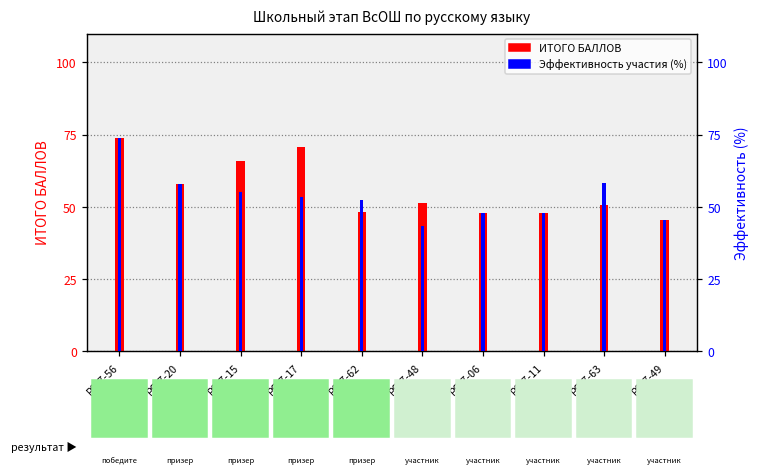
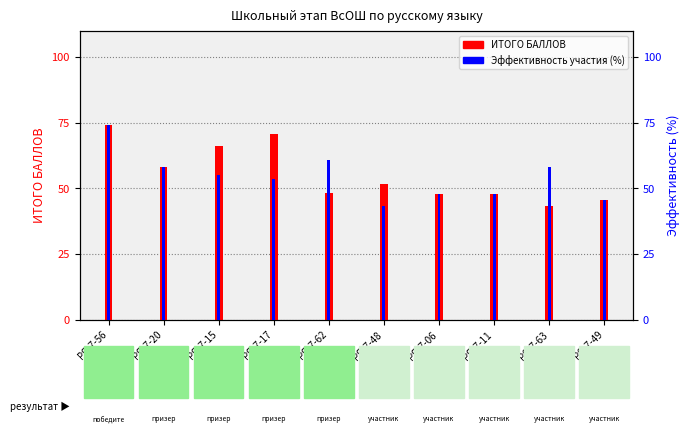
  {
    "ИТОГО БАЛЛОВ": {
      "РЯ-7-56": 74,
      "РЯ-7-20": 58,
      "РЯ-7-15": 66,
      "РЯ-7-17": 71,
      "РЯ-7-62": 48,
      "РЯ-7-48": 52,
      "РЯ-7-06": 48,
      "РЯ-7-11": 48,
-     "РЯ-7-63": 51,
+     "РЯ-7-63": 43,
      "РЯ-7-49": 46
    },
    "Эффективность участия (%)": {
      "РЯ-7-56": 74,
      "РЯ-7-20": 58,
      "РЯ-7-15": 55,
      "РЯ-7-17": 54,
-     "РЯ-7-62": 53,
+     "РЯ-7-62": 61,
      "РЯ-7-48": 43,
      "РЯ-7-06": 48,
      "РЯ-7-11": 48,
      "РЯ-7-63": 58,
      "РЯ-7-49": 46
    }
  }
